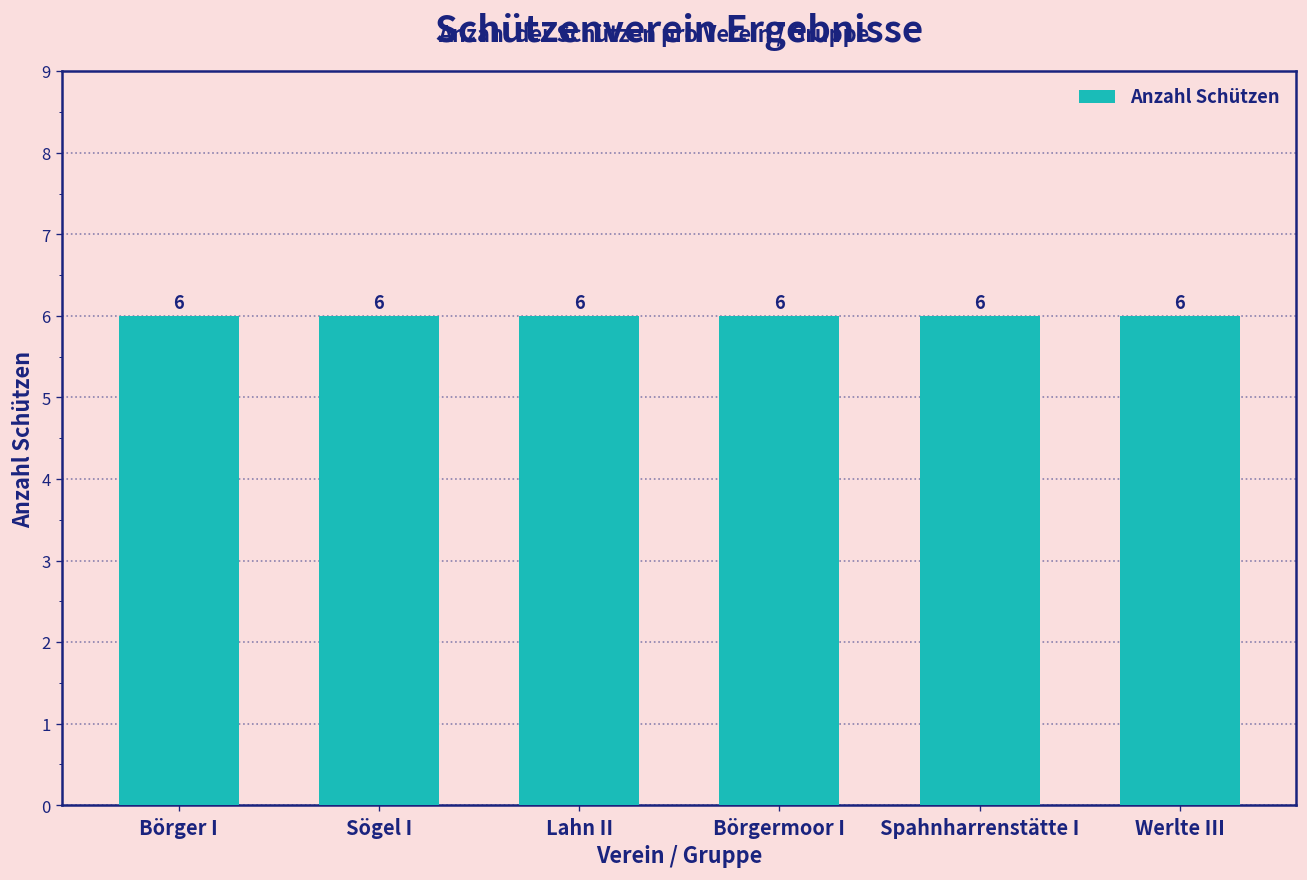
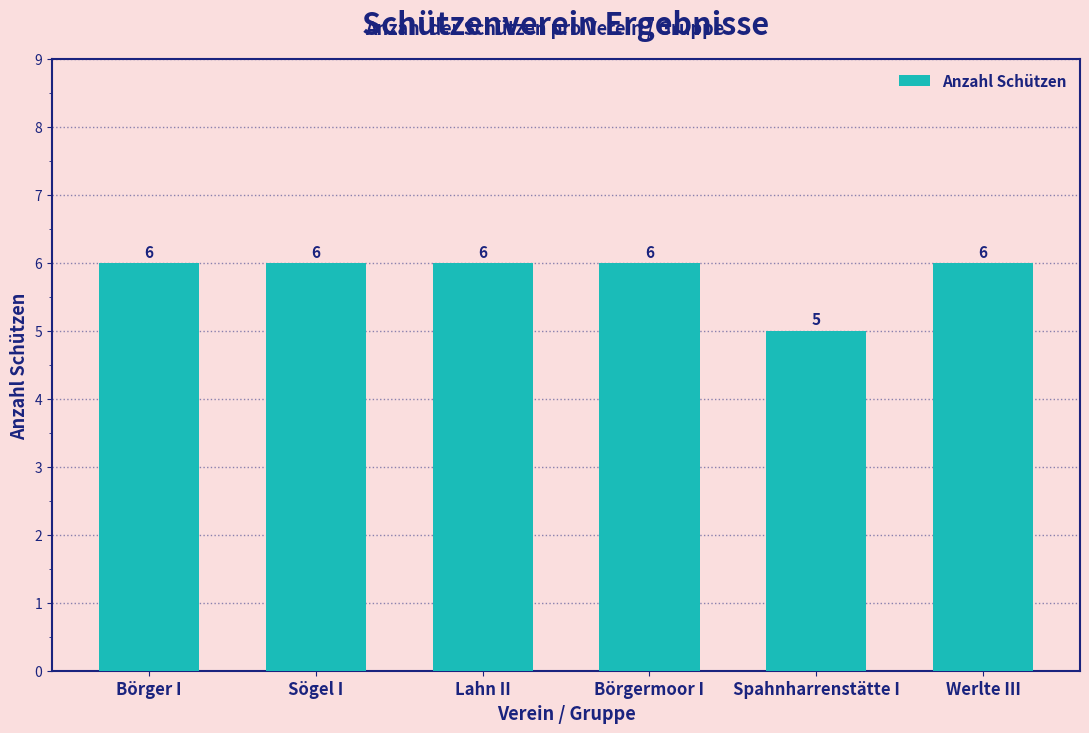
  {
    "Börger I": 6,
    "Sögel I": 6,
    "Lahn II": 6,
    "Börgermoor I": 6,
-   "Spahnharrenstätte I": 6,
+   "Spahnharrenstätte I": 5,
    "Werlte III": 6
  }
